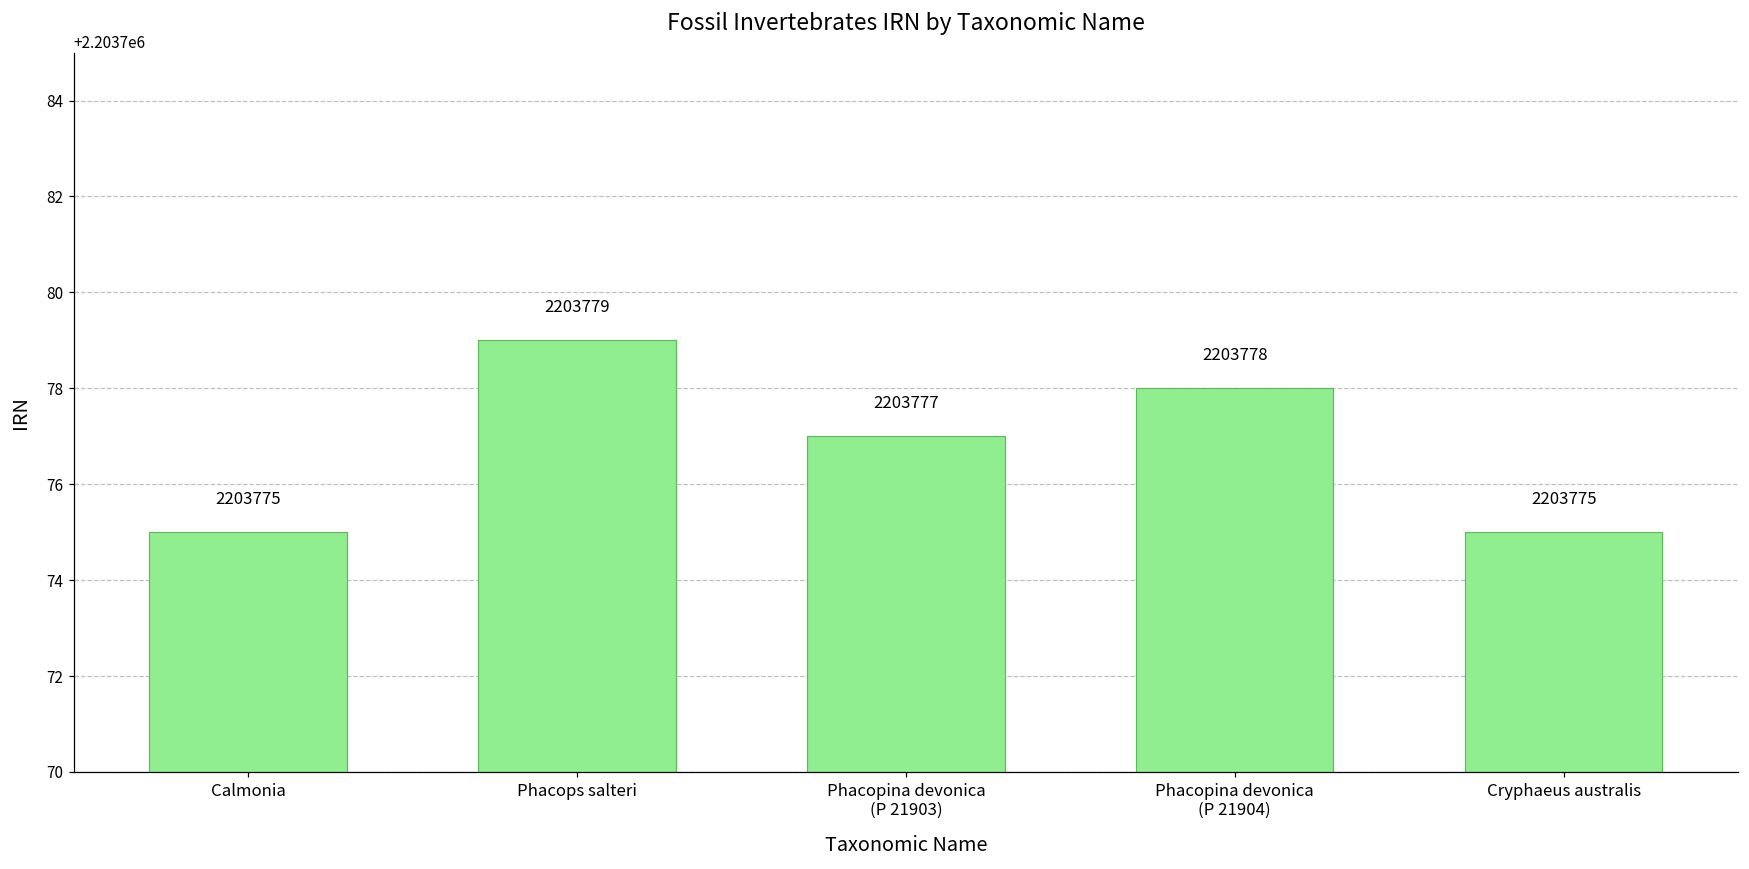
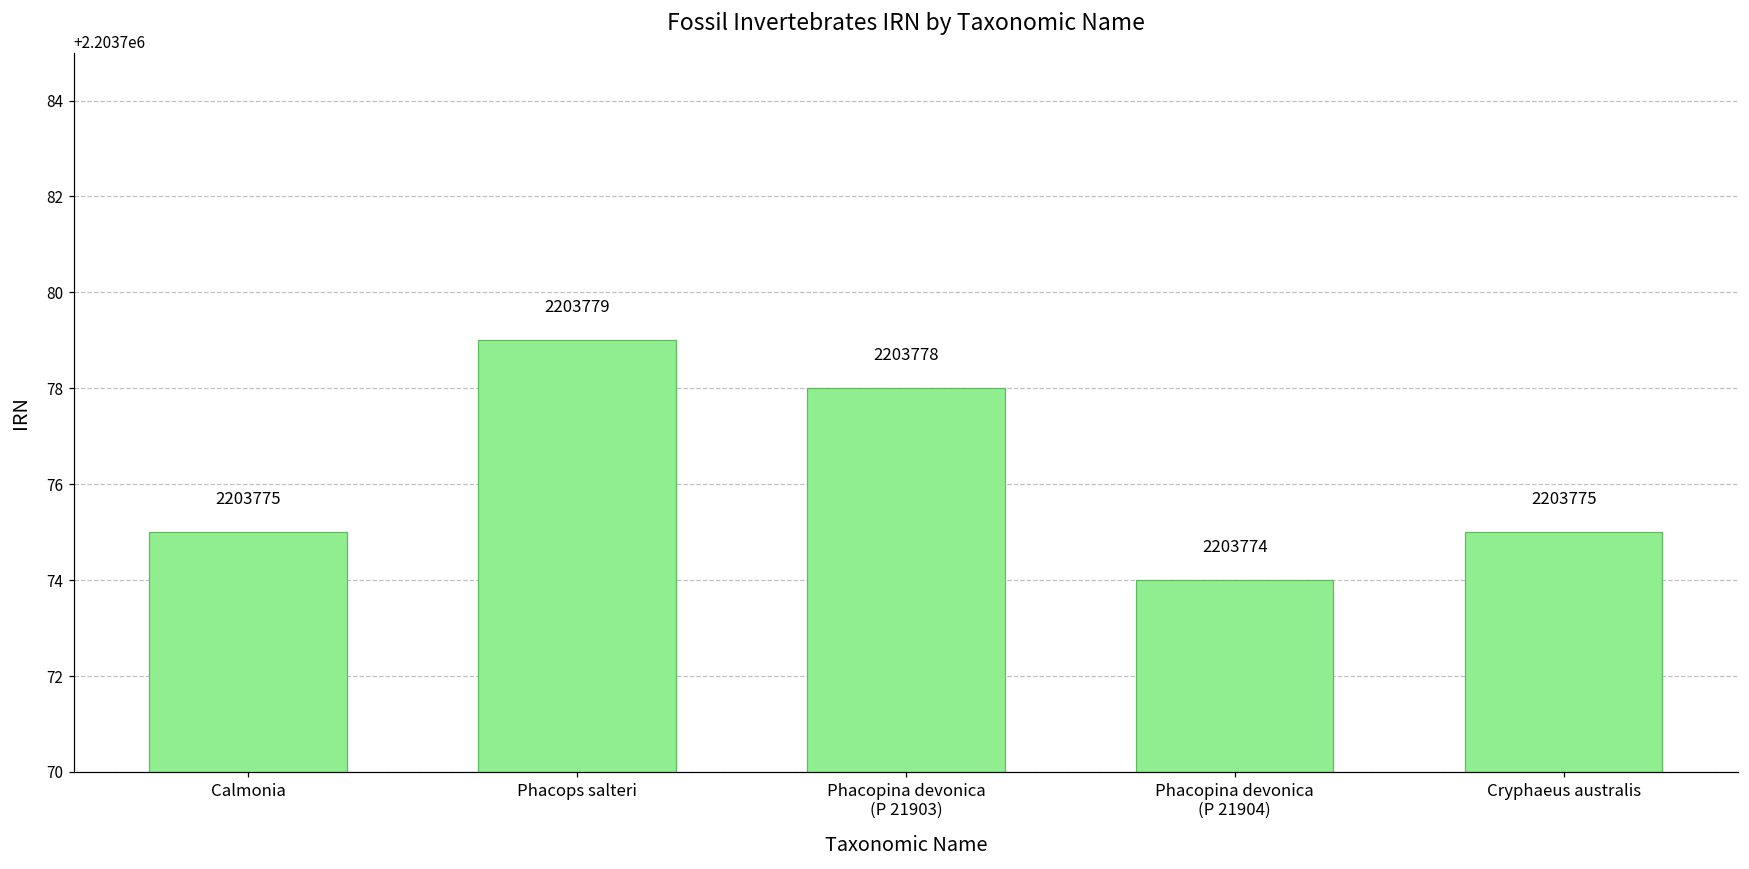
  {
    "Calmonia": 2203775,
    "Phacops salteri": 2203779,
-   "Phacopina devonica (P 21903)": 2203777,
-   "Phacopina devonica (P 21904)": 2203778,
+   "Phacopina devonica (P 21903)": 2203778,
+   "Phacopina devonica (P 21904)": 2203774,
    "Cryphaeus australis": 2203775
  }
